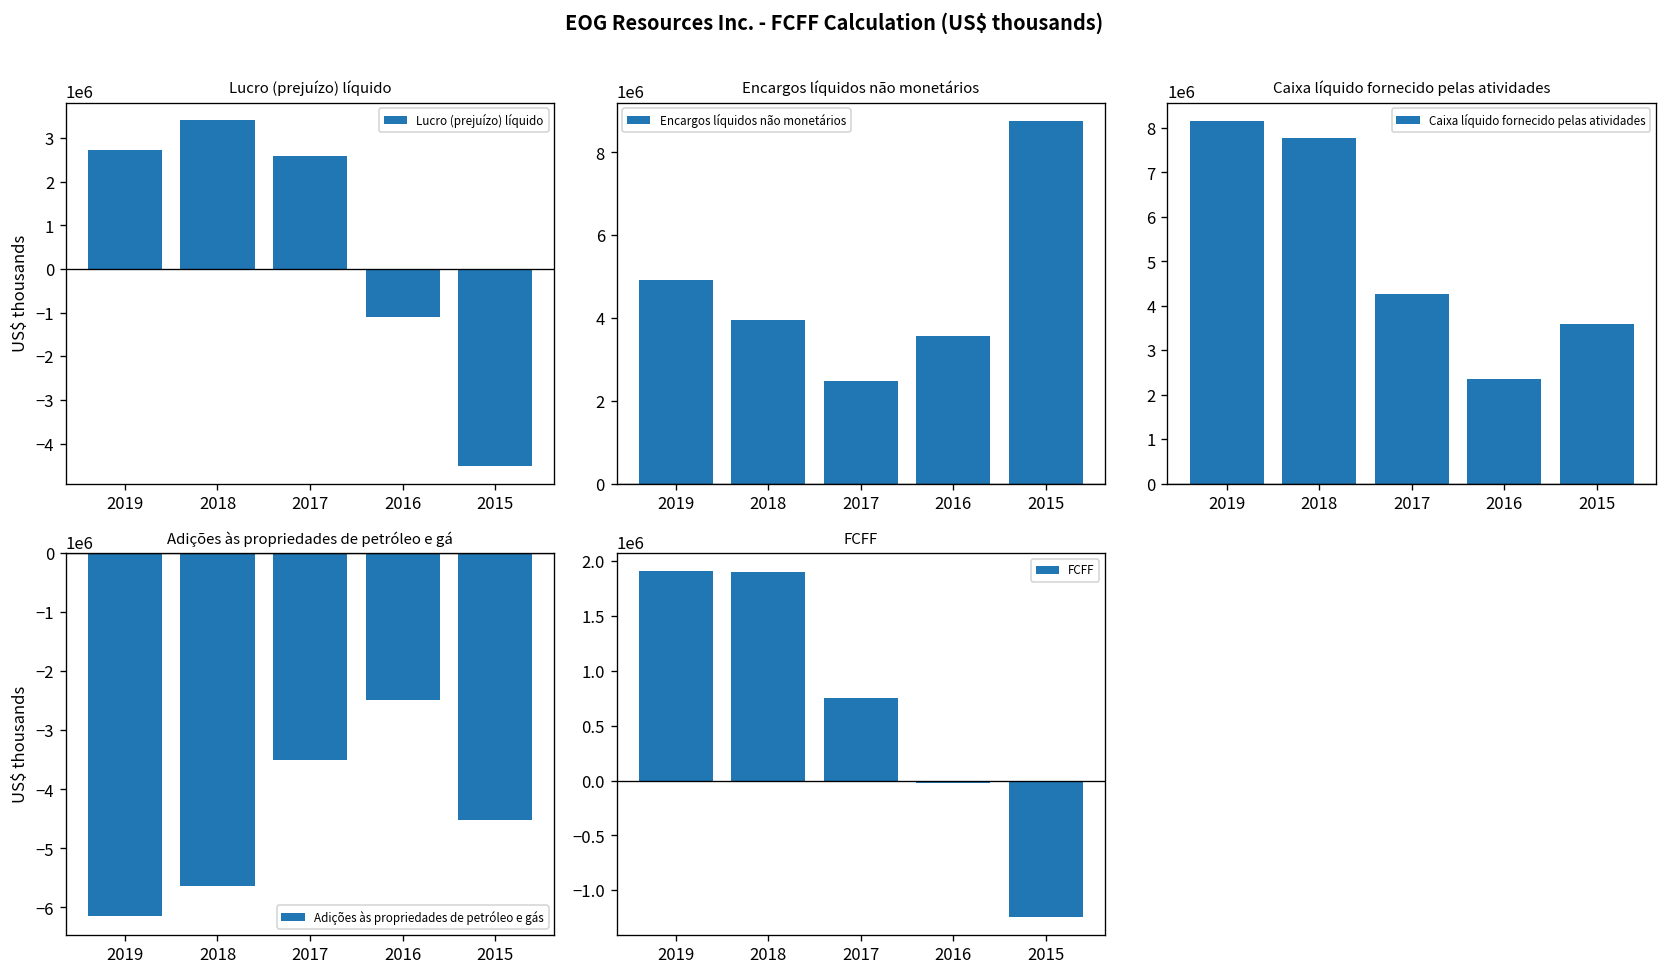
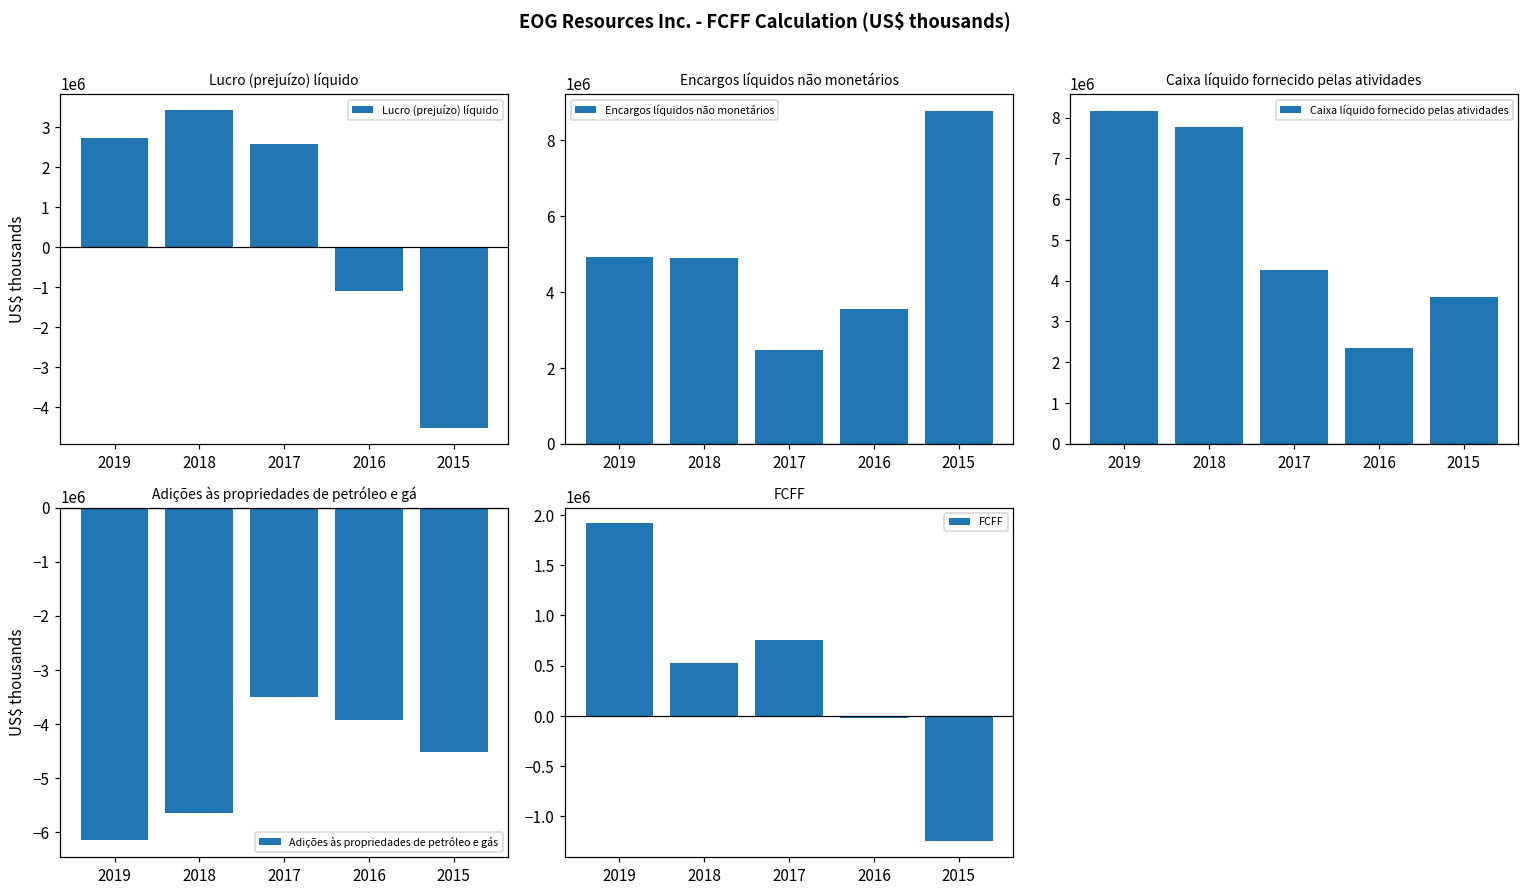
  {
    "Lucro (prejuízo) líquido": {
      "2019": 2700000,
      "2018": 3400000,
      "2017": 2600000,
      "2016": -1100000,
      "2015": -4500000
    },
    "Encargos líquidos não monetários": {
      "2019": 4900000,
-     "2018": 4000000,
+     "2018": 4900000,
      "2017": 2500000,
      "2016": 3600000,
      "2015": 8800000
    },
    "Caixa líquido fornecido pelas atividades": {
      "2019": 8200000,
      "2018": 7800000,
      "2017": 4300000,
      "2016": 2400000,
      "2015": 3600000
    },
    "Adições às propriedades de petróleo e gá": {
      "2019": -6200000,
      "2018": -5600000,
      "2017": -3500000,
-     "2016": -2500000,
+     "2016": -3900000,
      "2015": -4500000
    },
    "FCFF": {
      "2019": 1900000,
-     "2018": 1900000,
+     "2018": 500000,
      "2017": 800000,
      "2015": -1200000
    }
  }
